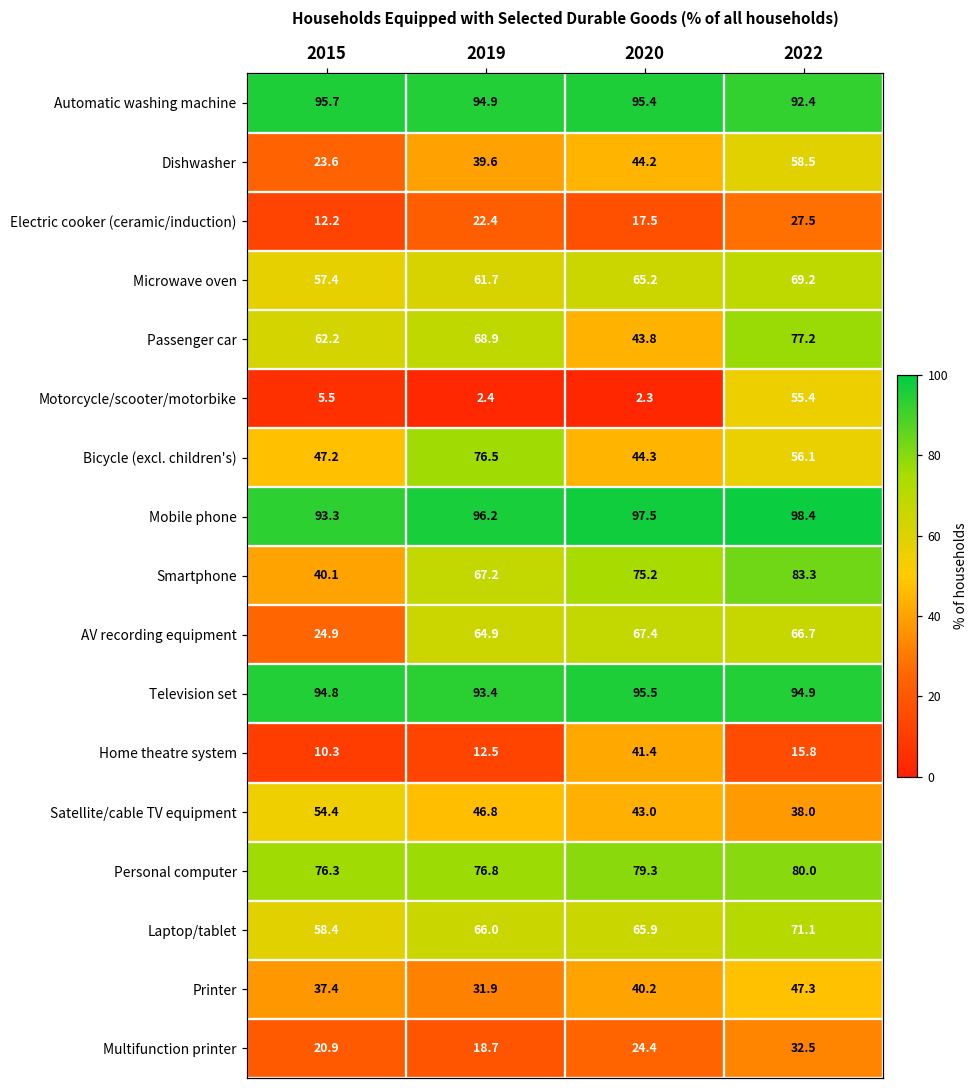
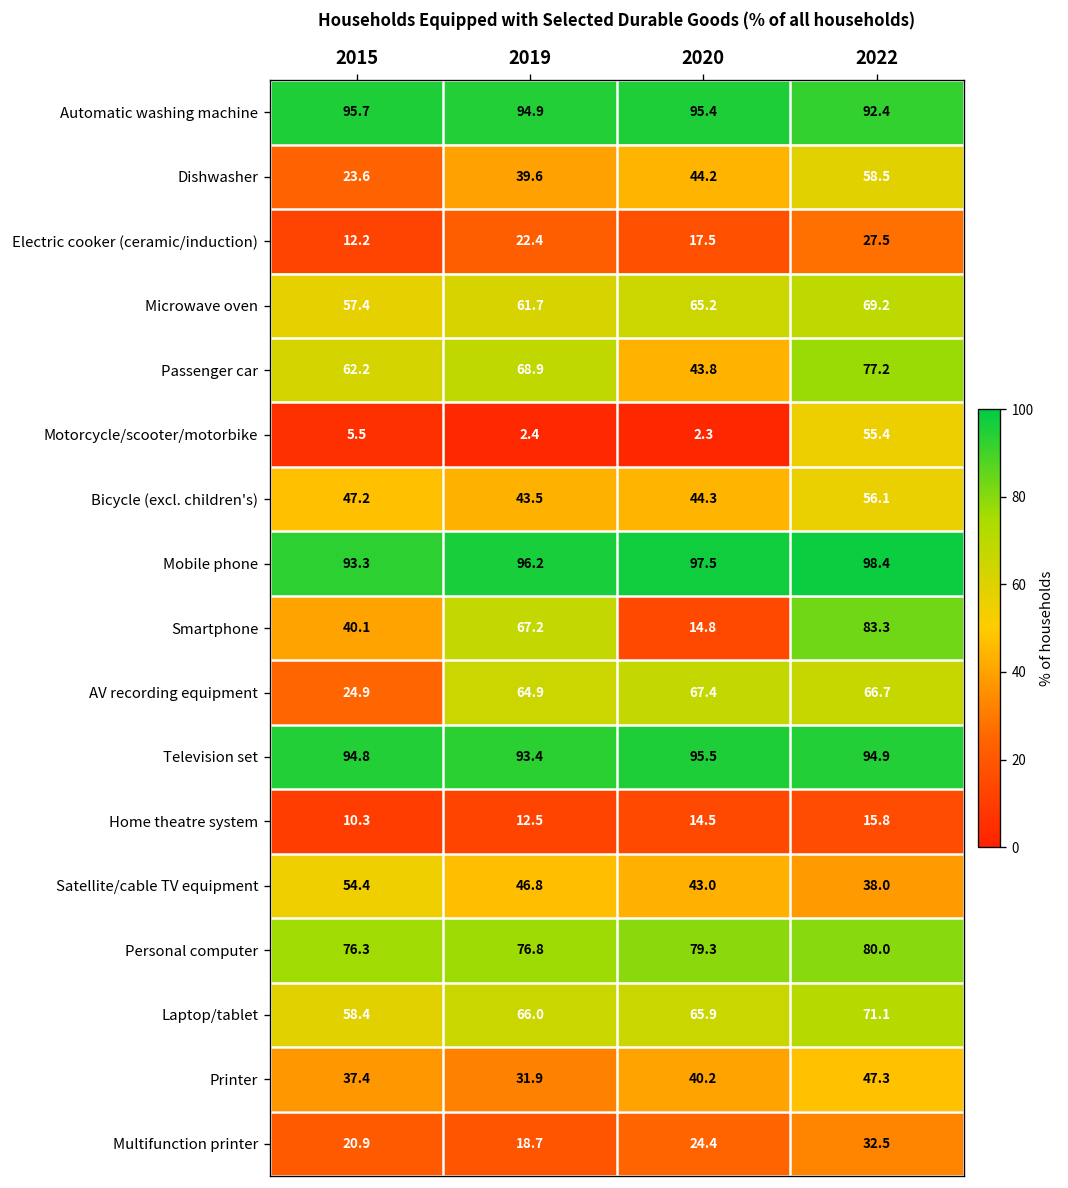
  {
    "Automatic washing machine": {
      "2015": 95.7,
      "2019": 94.9,
      "2020": 95.4,
      "2022": 92.4
    },
    "Dishwasher": {
      "2015": 23.6,
      "2019": 39.6,
      "2020": 44.2,
      "2022": 58.5
    },
    "Electric cooker (ceramic/induction)": {
      "2015": 12.2,
      "2019": 22.4,
      "2020": 17.5,
      "2022": 27.5
    },
    "Microwave oven": {
      "2015": 57.4,
      "2019": 61.7,
      "2020": 65.2,
      "2022": 69.2
    },
    "Passenger car": {
      "2015": 62.2,
      "2019": 68.9,
      "2020": 43.8,
      "2022": 77.2
    },
    "Motorcycle/scooter/motorbike": {
      "2015": 5.5,
      "2019": 2.4,
      "2020": 2.3,
      "2022": 55.4
    },
    "Bicycle (excl. children's)": {
      "2015": 47.2,
-     "2019": 76.5,
+     "2019": 43.5,
      "2020": 44.3,
      "2022": 56.1
    },
    "Mobile phone": {
      "2015": 93.3,
      "2019": 96.2,
      "2020": 97.5,
      "2022": 98.4
    },
    "Smartphone": {
      "2015": 40.1,
      "2019": 67.2,
-     "2020": 75.2,
+     "2020": 14.8,
      "2022": 83.3
    },
    "AV recording equipment": {
      "2015": 24.9,
      "2019": 64.9,
      "2020": 67.4,
      "2022": 66.7
    },
    "Television set": {
      "2015": 94.8,
      "2019": 93.4,
      "2020": 95.5,
      "2022": 94.9
    },
    "Home theatre system": {
      "2015": 10.3,
      "2019": 12.5,
-     "2020": 41.4,
+     "2020": 14.5,
      "2022": 15.8
    },
    "Satellite/cable TV equipment": {
      "2015": 54.4,
      "2019": 46.8,
      "2020": 43.0,
      "2022": 38.0
    },
    "Personal computer": {
      "2015": 76.3,
      "2019": 76.8,
      "2020": 79.3,
      "2022": 80.0
    },
    "Laptop/tablet": {
      "2015": 58.4,
      "2019": 66.0,
      "2020": 65.9,
      "2022": 71.1
    },
    "Printer": {
      "2015": 37.4,
      "2019": 31.9,
      "2020": 40.2,
      "2022": 47.3
    },
    "Multifunction printer": {
      "2015": 20.9,
      "2019": 18.7,
      "2020": 24.4,
      "2022": 32.5
    }
  }
